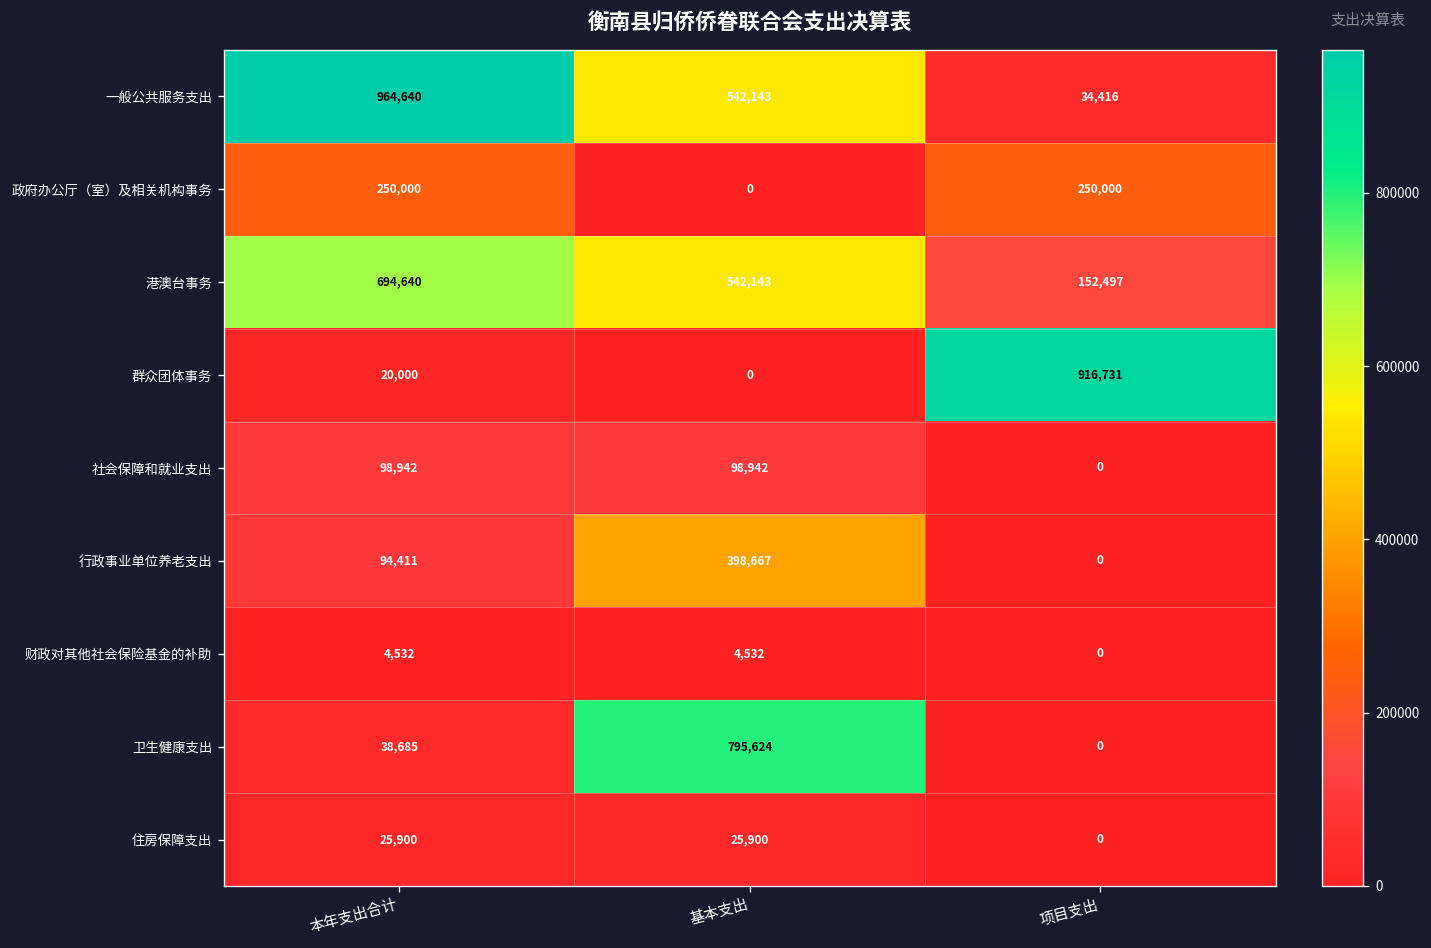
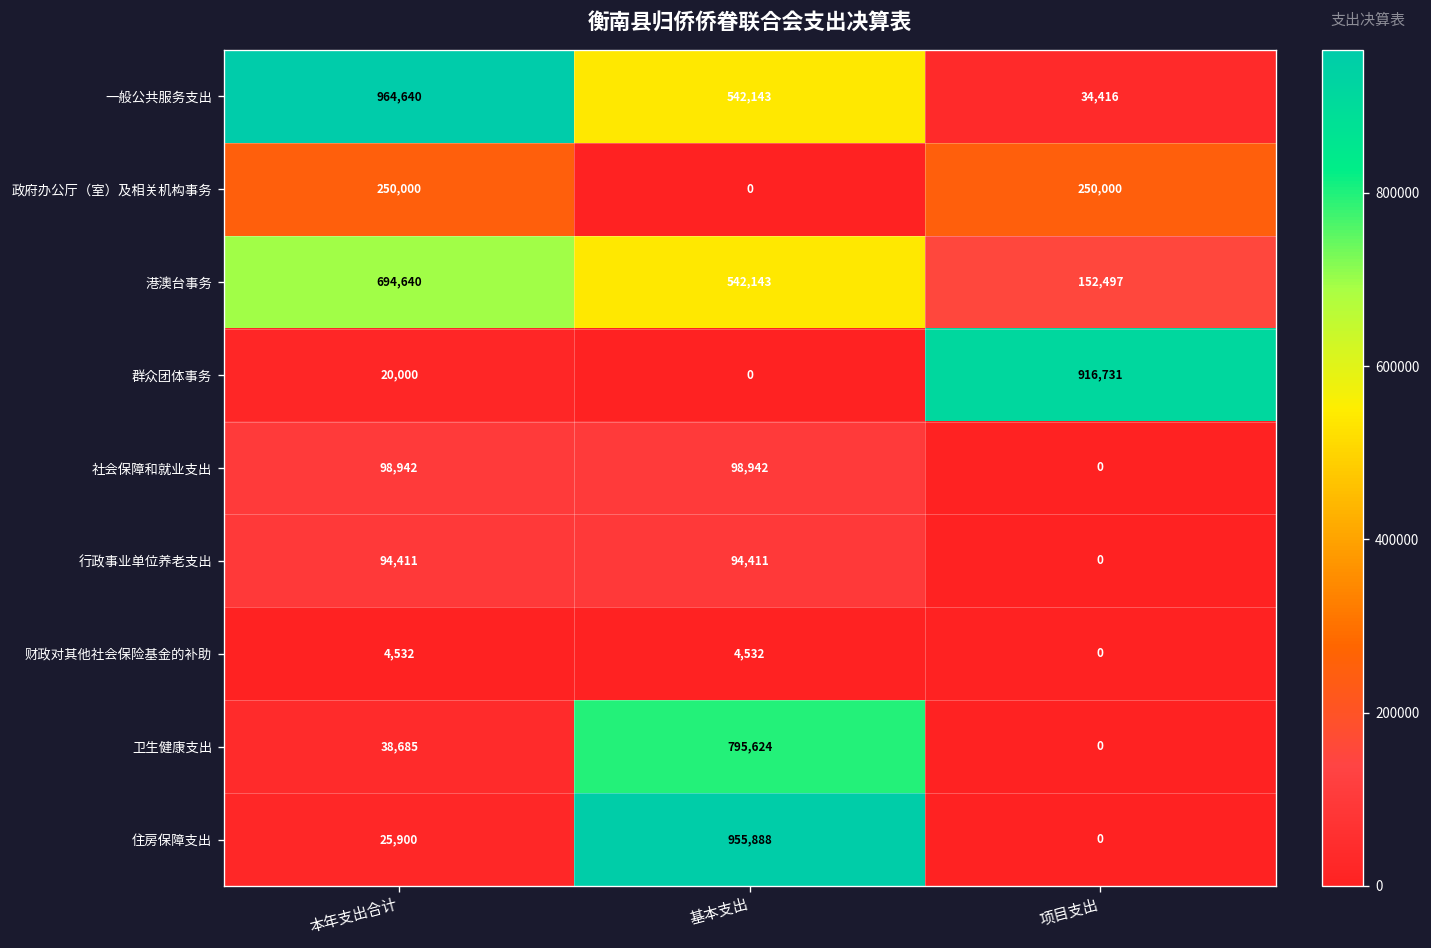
  {
    "一般公共服务支出": {
      "本年支出合计": "964,640",
      "基本支出": "542,143",
      "项目支出": "34,416"
    },
    "政府办公厅（室）及相关机构事务": {
      "本年支出合计": "250,000",
      "基本支出": "0",
      "项目支出": "250,000"
    },
    "港澳台事务": {
      "本年支出合计": "694,640",
      "基本支出": "542,143",
      "项目支出": "152,497"
    },
    "群众团体事务": {
      "本年支出合计": "20,000",
      "基本支出": "0",
      "项目支出": "916,731"
    },
    "社会保障和就业支出": {
      "本年支出合计": "98,942",
      "基本支出": "98,942",
      "项目支出": "0"
    },
    "行政事业单位养老支出": {
      "本年支出合计": "94,411",
-     "基本支出": "398,667",
+     "基本支出": "94,411",
      "项目支出": "0"
    },
    "财政对其他社会保险基金的补助": {
      "本年支出合计": "4,532",
      "基本支出": "4,532",
      "项目支出": "0"
    },
    "卫生健康支出": {
      "本年支出合计": "38,685",
      "基本支出": "795,624",
      "项目支出": "0"
    },
    "住房保障支出": {
      "本年支出合计": "25,900",
-     "基本支出": "25,900",
+     "基本支出": "955,888",
      "项目支出": "0"
    }
  }
